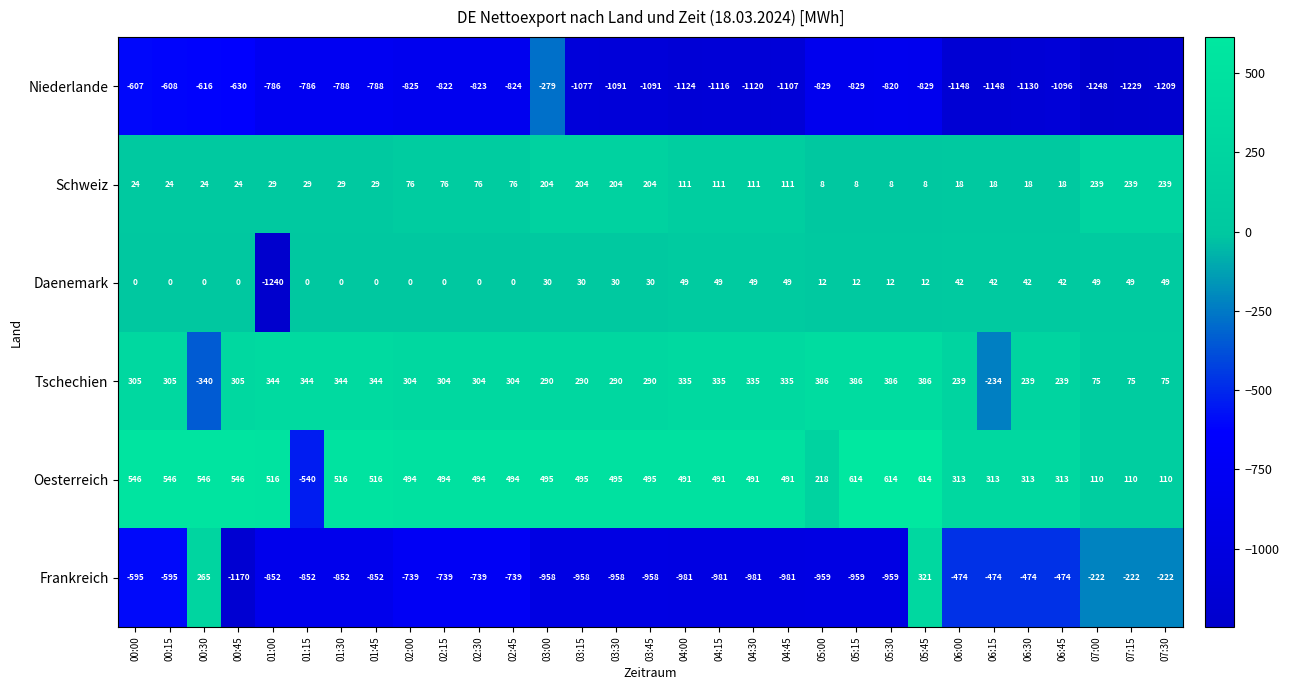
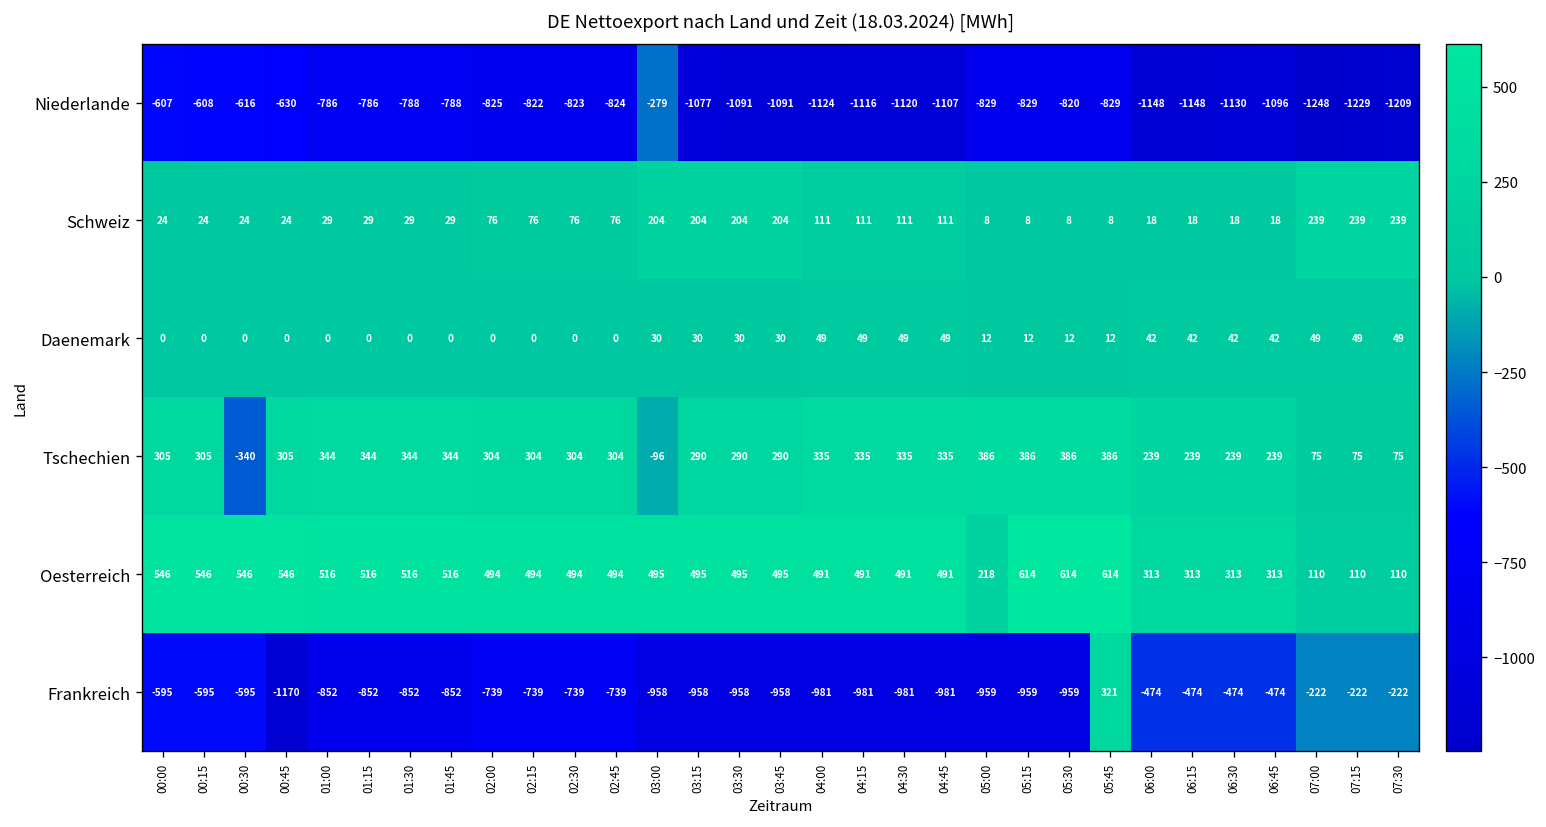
  {
    "Niederlande": {
      "00:00": -607,
      "00:15": -608,
      "00:30": -616,
      "00:45": -630,
      "01:00": -786,
      "01:15": -786,
      "01:30": -788,
      "01:45": -788,
      "02:00": -825,
      "02:15": -822,
      "02:30": -823,
      "02:45": -824,
      "03:00": -279,
      "03:15": -1077,
      "03:30": -1091,
      "03:45": -1091,
      "04:00": -1124,
      "04:15": -1116,
      "04:30": -1120,
      "04:45": -1107,
      "05:00": -829,
      "05:15": -829,
      "05:30": -820,
      "05:45": -829,
      "06:00": -1148,
      "06:15": -1148,
      "06:30": -1130,
      "06:45": -1096,
      "07:00": -1248,
      "07:15": -1229,
      "07:30": -1209
    },
    "Schweiz": {
      "00:00": 24,
      "00:15": 24,
      "00:30": 24,
      "00:45": 24,
      "01:00": 29,
      "01:15": 29,
      "01:30": 29,
      "01:45": 29,
      "02:00": 76,
      "02:15": 76,
      "02:30": 76,
      "02:45": 76,
      "03:00": 204,
      "03:15": 204,
      "03:30": 204,
      "03:45": 204,
      "04:00": 111,
      "04:15": 111,
      "04:30": 111,
      "04:45": 111,
      "05:00": 8,
      "05:15": 8,
      "05:30": 8,
      "05:45": 8,
      "06:00": 18,
      "06:15": 18,
      "06:30": 18,
      "06:45": 18,
      "07:00": 239,
      "07:15": 239,
      "07:30": 239
    },
    "Daenemark": {
      "00:00": 0,
      "00:15": 0,
      "00:30": 0,
      "00:45": 0,
-     "01:00": -1240,
+     "01:00": 0,
      "01:15": 0,
      "01:30": 0,
      "01:45": 0,
      "02:00": 0,
      "02:15": 0,
      "02:30": 0,
      "02:45": 0,
      "03:00": 30,
      "03:15": 30,
      "03:30": 30,
      "03:45": 30,
      "04:00": 49,
      "04:15": 49,
      "04:30": 49,
      "04:45": 49,
      "05:00": 12,
      "05:15": 12,
      "05:30": 12,
      "05:45": 12,
      "06:00": 42,
      "06:15": 42,
      "06:30": 42,
      "06:45": 42,
      "07:00": 49,
      "07:15": 49,
      "07:30": 49
    },
    "Tschechien": {
      "00:00": 305,
      "00:15": 305,
      "00:30": -340,
      "00:45": 305,
      "01:00": 344,
      "01:15": 344,
      "01:30": 344,
      "01:45": 344,
      "02:00": 304,
      "02:15": 304,
      "02:30": 304,
      "02:45": 304,
-     "03:00": 290,
+     "03:00": -96,
      "03:15": 290,
      "03:30": 290,
      "03:45": 290,
      "04:00": 335,
      "04:15": 335,
      "04:30": 335,
      "04:45": 335,
      "05:00": 386,
      "05:15": 386,
      "05:30": 386,
      "05:45": 386,
      "06:00": 239,
-     "06:15": -234,
+     "06:15": 239,
      "06:30": 239,
      "06:45": 239,
      "07:00": 75,
      "07:15": 75,
      "07:30": 75
    },
    "Oesterreich": {
      "00:00": 546,
      "00:15": 546,
      "00:30": 546,
      "00:45": 546,
      "01:00": 516,
-     "01:15": -540,
+     "01:15": 516,
      "01:30": 516,
      "01:45": 516,
      "02:00": 494,
      "02:15": 494,
      "02:30": 494,
      "02:45": 494,
      "03:00": 495,
      "03:15": 495,
      "03:30": 495,
      "03:45": 495,
      "04:00": 491,
      "04:15": 491,
      "04:30": 491,
      "04:45": 491,
      "05:00": 218,
      "05:15": 614,
      "05:30": 614,
      "05:45": 614,
      "06:00": 313,
      "06:15": 313,
      "06:30": 313,
      "06:45": 313,
      "07:00": 110,
      "07:15": 110,
      "07:30": 110
    },
    "Frankreich": {
      "00:00": -595,
      "00:15": -595,
-     "00:30": 265,
+     "00:30": -595,
      "00:45": -1170,
      "01:00": -852,
      "01:15": -852,
      "01:30": -852,
      "01:45": -852,
      "02:00": -739,
      "02:15": -739,
      "02:30": -739,
      "02:45": -739,
      "03:00": -958,
      "03:15": -958,
      "03:30": -958,
      "03:45": -958,
      "04:00": -981,
      "04:15": -981,
      "04:30": -981,
      "04:45": -981,
      "05:00": -959,
      "05:15": -959,
      "05:30": -959,
      "05:45": 321,
      "06:00": -474,
      "06:15": -474,
      "06:30": -474,
      "06:45": -474,
      "07:00": -222,
      "07:15": -222,
      "07:30": -222
    }
  }
